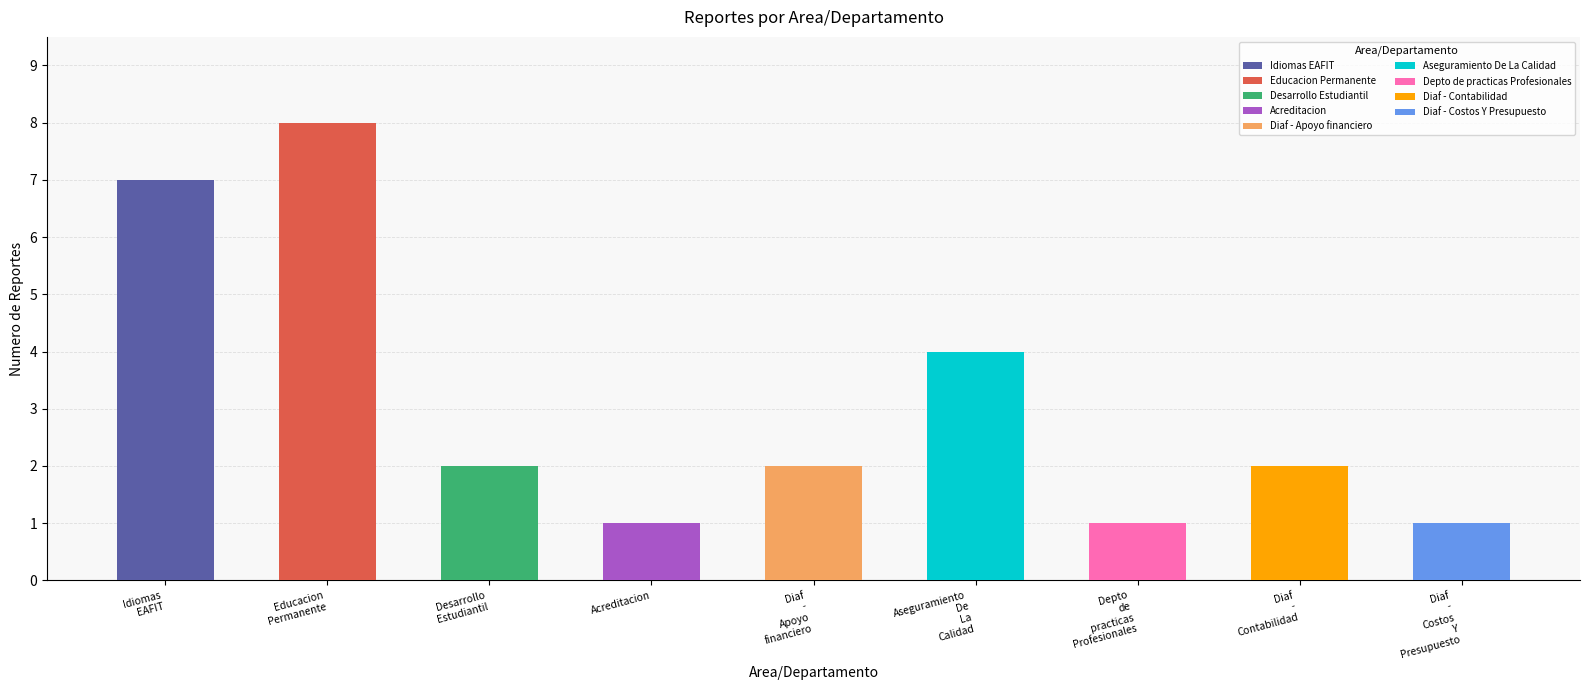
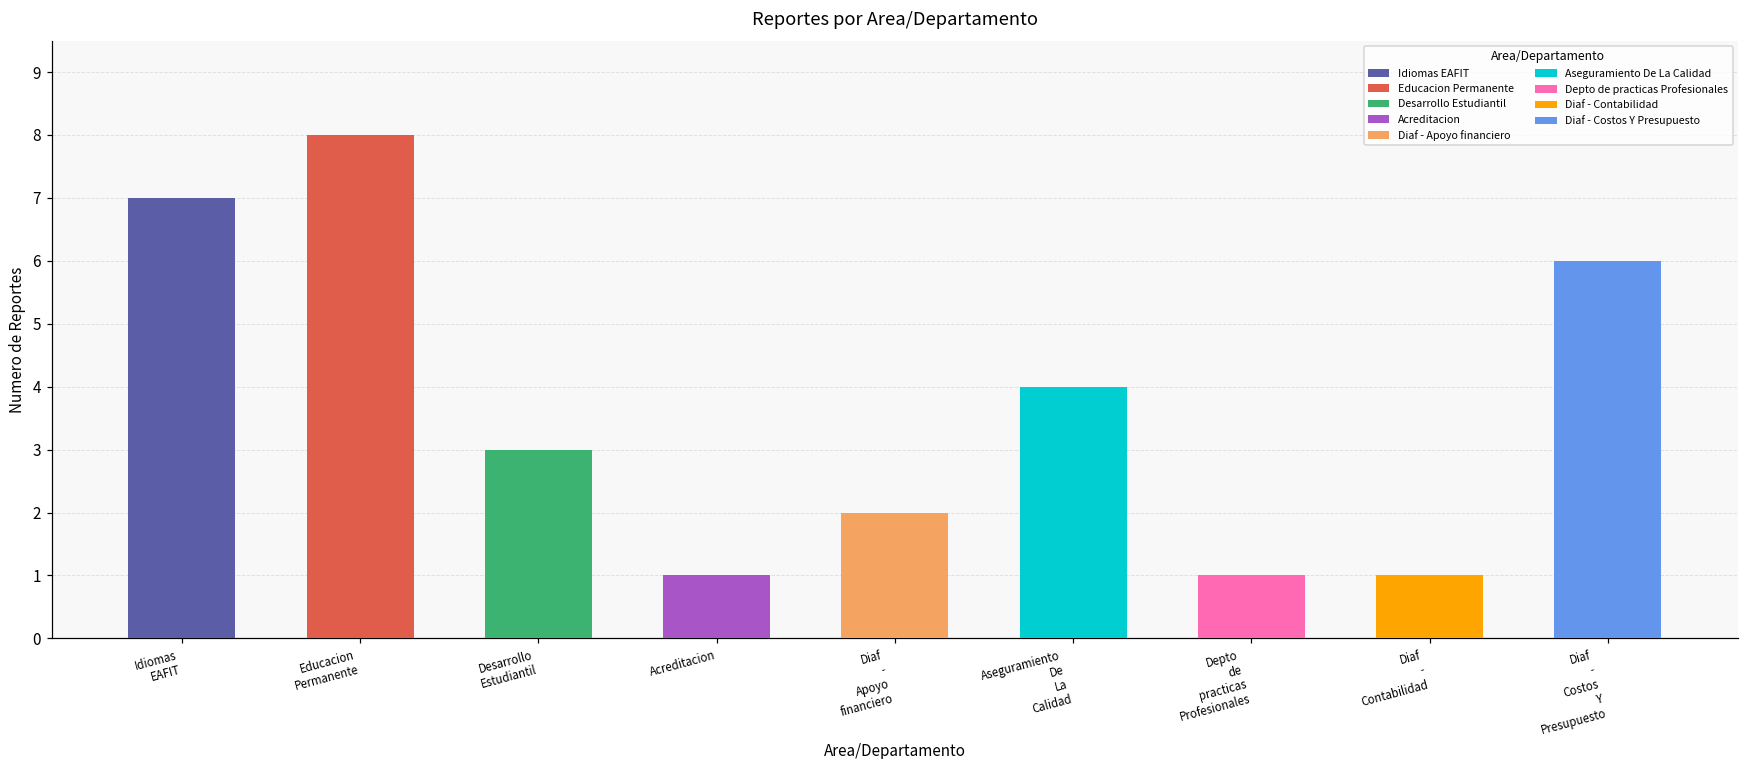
  {
    "Idiomas EAFIT": 7,
    "Educacion Permanente": 8,
-   "Desarrollo Estudiantil": 2,
+   "Desarrollo Estudiantil": 3,
    "Acreditacion": 1,
    "Diaf - Apoyo financiero": 2,
    "Aseguramiento De La Calidad": 4,
    "Depto de practicas Profesionales": 1,
-   "Diaf - Contabilidad": 2,
-   "Diaf - Costos Y Presupuesto": 1
+   "Diaf - Contabilidad": 1,
+   "Diaf - Costos Y Presupuesto": 6
  }
